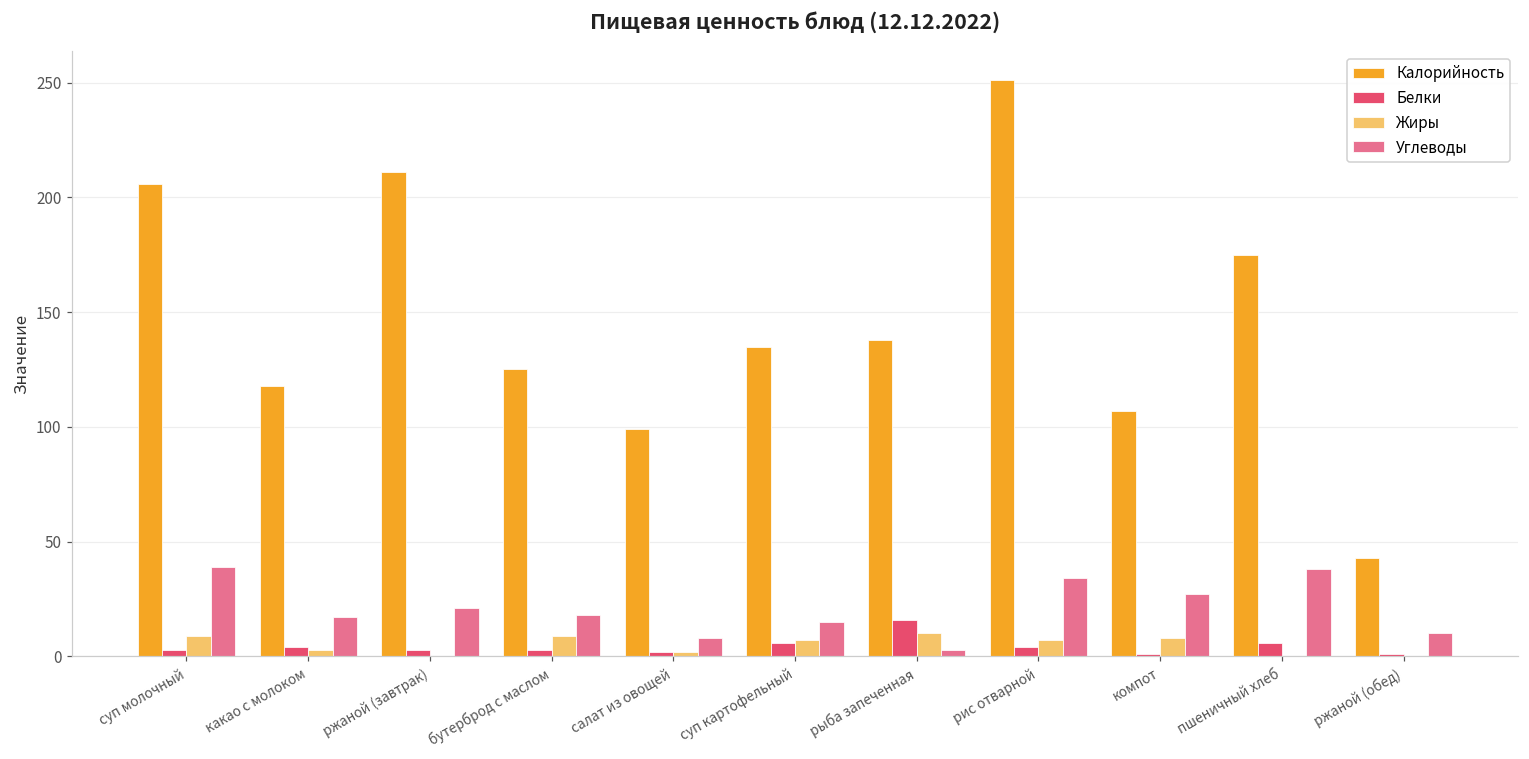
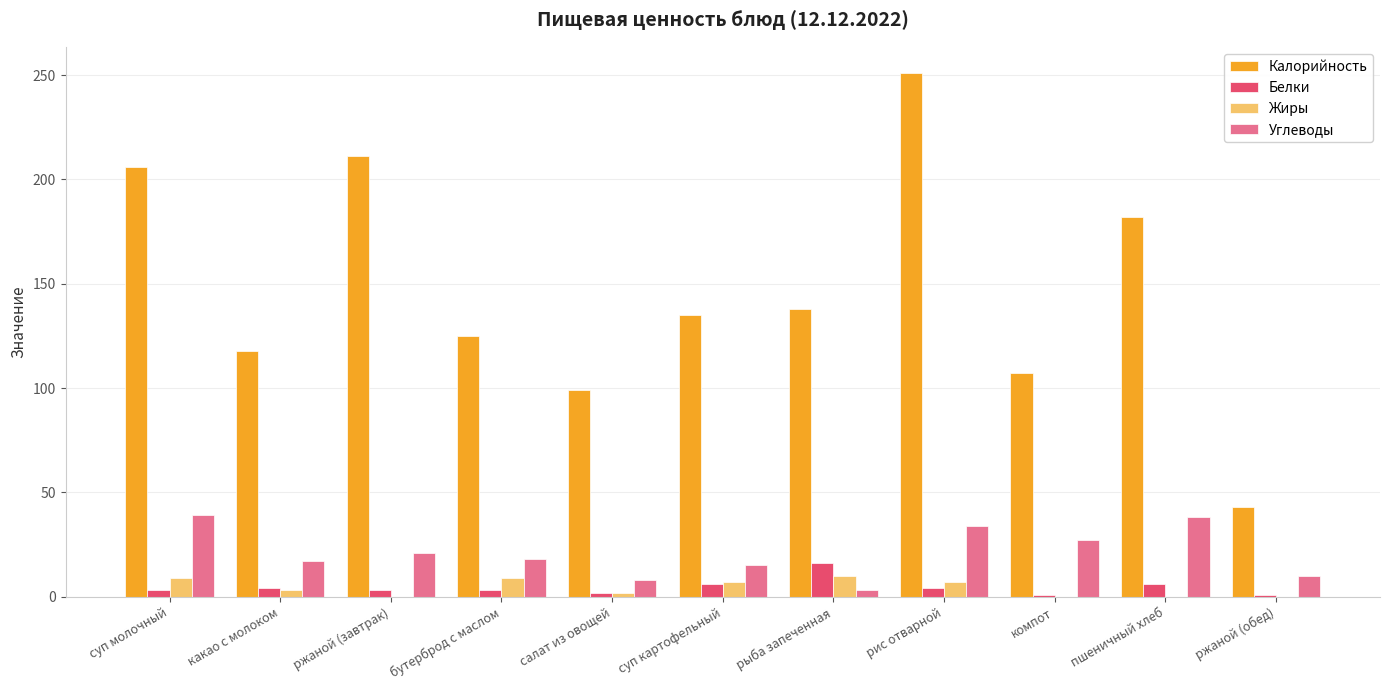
  {
    "Калорийность": {
      "суп молочный": 206,
      "какао с молоком": 118,
      "ржаной (завтрак)": 211,
      "бутерброд с маслом": 125,
      "салат из овощей": 99,
      "суп картофельный": 135,
      "рыба запеченная": 138,
      "рис отварной": 251,
      "компот": 107,
-     "пшеничный хлеб": 175,
+     "пшеничный хлеб": 182,
      "ржаной (обед)": 43
    },
    "Жиры": {
      "суп молочный": 9,
      "какао с молоком": 3,
      "ржаной (завтрак)": 0,
      "бутерброд с маслом": 9,
      "салат из овощей": 2,
      "суп картофельный": 7,
      "рыба запеченная": 10,
      "рис отварной": 7,
-     "компот": 8,
+     "компот": 0,
      "пшеничный хлеб": 0,
      "ржаной (обед)": 0
    }
  }
